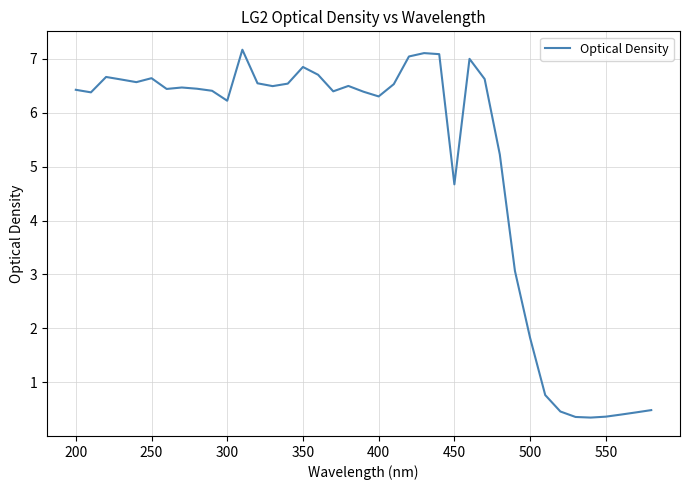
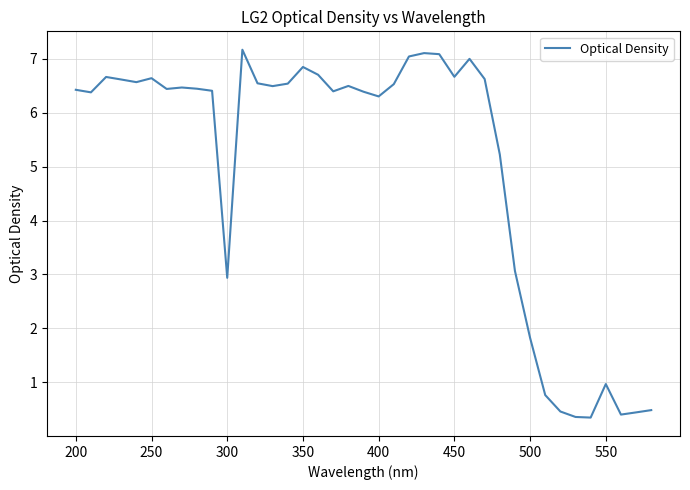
  {
    "200": 6.4,
    "250": 6.6,
-   "300": 6.2,
+   "300": 2.9,
    "350": 6.8,
    "400": 6.3,
-   "450": 4.7,
+   "450": 6.7,
    "500": 1.8,
-   "550": 0.4
+   "550": 1.0
  }
